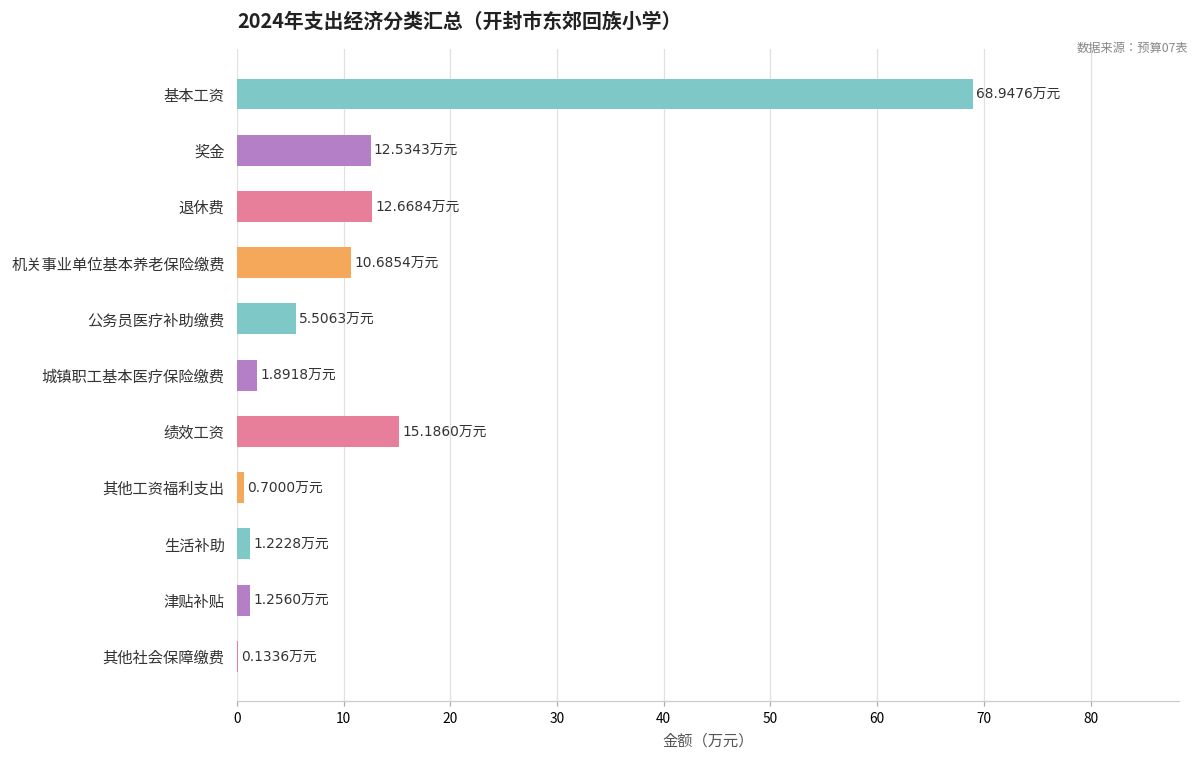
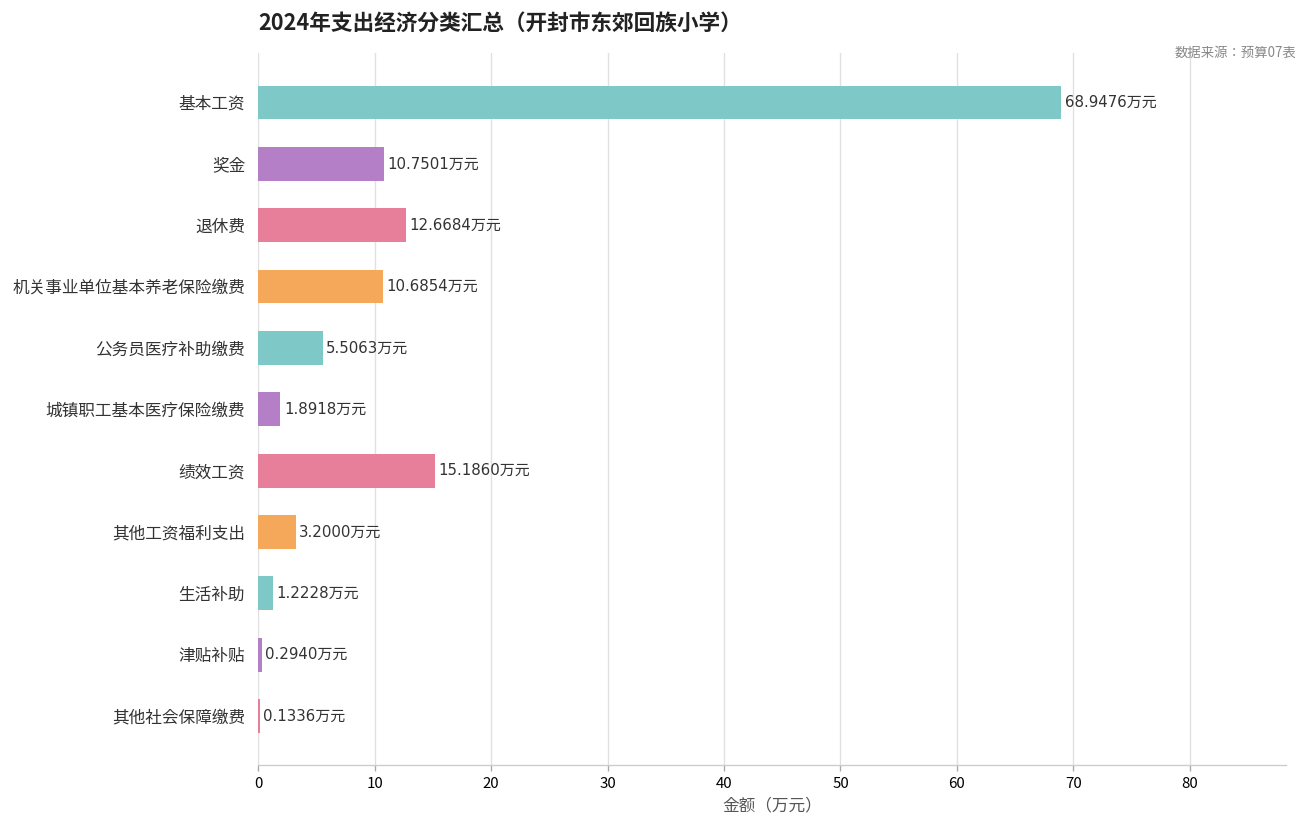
  {
    "基本工资": 68.9476,
-   "奖金": 12.5343,
+   "奖金": 10.7501,
    "退休费": 12.6684,
    "机关事业单位基本养老保险缴费": 10.6854,
    "公务员医疗补助缴费": 5.5063,
    "城镇职工基本医疗保险缴费": 1.8918,
    "绩效工资": 15.1860,
-   "其他工资福利支出": 0.7000,
+   "其他工资福利支出": 3.2000,
    "生活补助": 1.2228,
-   "津贴补贴": 1.2560,
+   "津贴补贴": 0.2940,
    "其他社会保障缴费": 0.1336
  }
